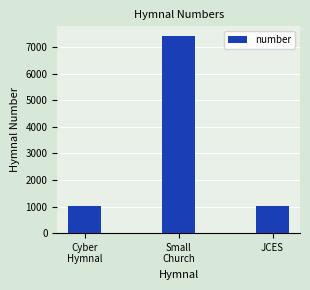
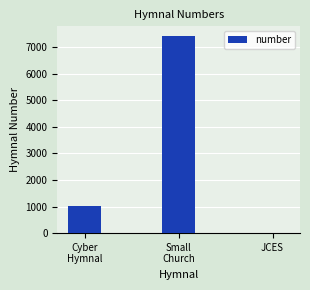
  {
    "Cyber Hymnal": 1000,
    "Small Church": 7400,
-   "JCES": 1000
+   "JCES": 0
  }
